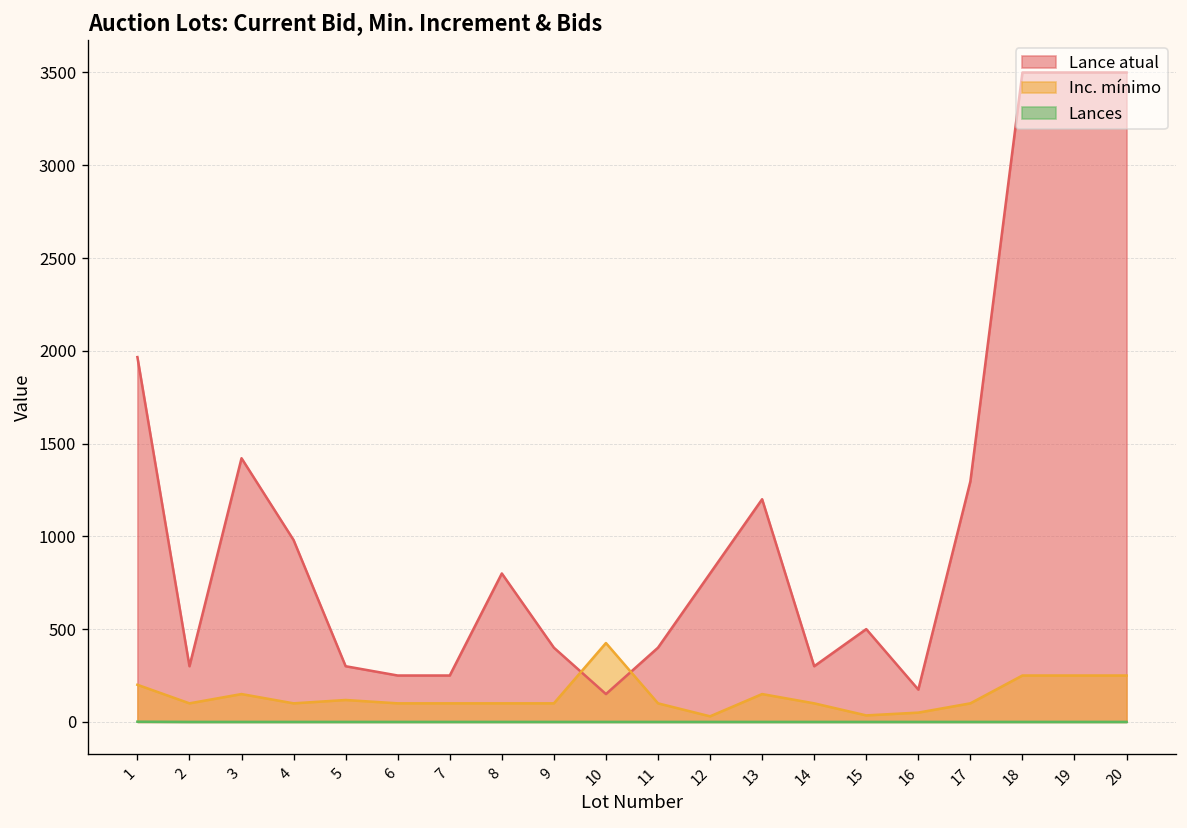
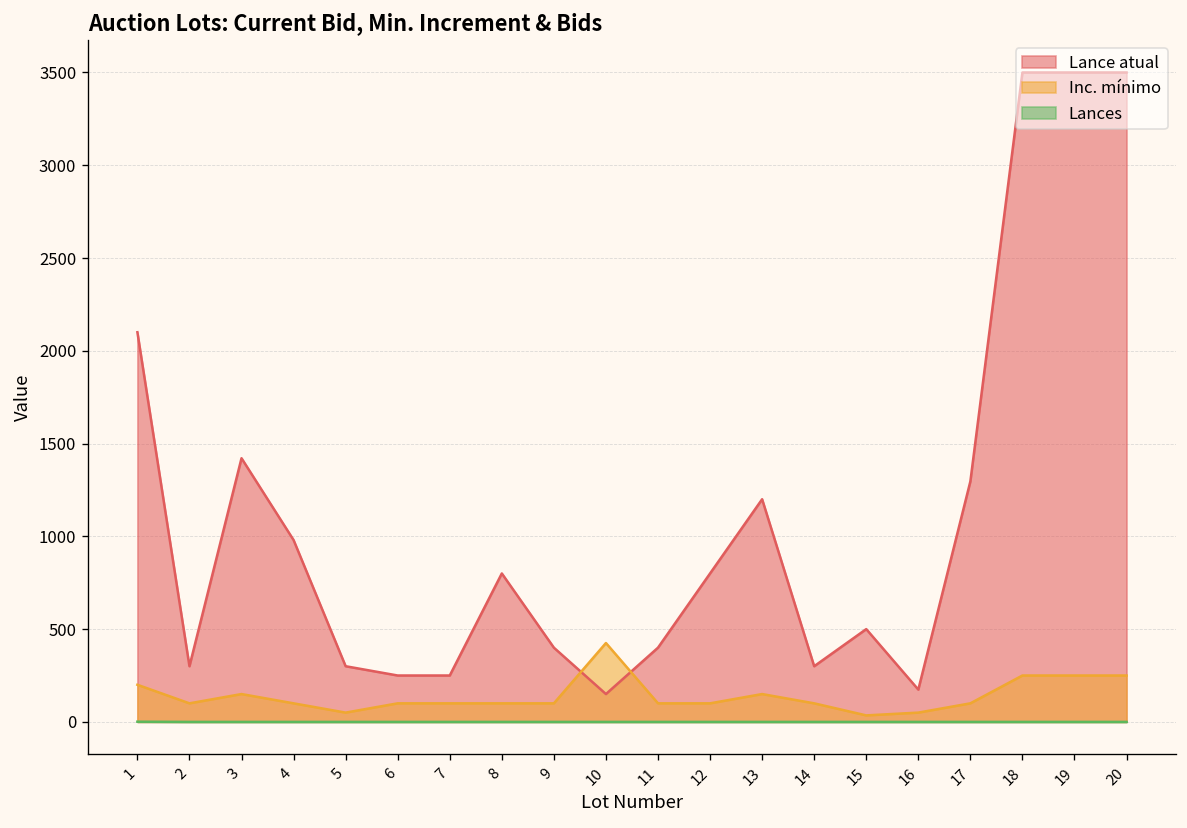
  {
    "Lance atual": {
-     "1": 1970,
+     "1": 2100,
      "2": 300,
      "3": 1420,
      "4": 980,
      "5": 300,
      "6": 250,
      "7": 250,
      "8": 800,
      "9": 400,
      "10": 150,
      "11": 400,
      "12": 800,
      "13": 1200,
      "14": 300,
      "15": 500,
      "16": 170,
      "17": 1300
    },
    "Inc. mínimo": {
      "1": 200,
      "2": 100,
      "3": 150,
      "4": 100,
-     "5": 120,
+     "5": 50,
      "6": 100,
      "7": 100,
      "8": 100,
      "9": 100,
      "10": 430,
      "11": 100,
-     "12": 30,
+     "12": 100,
      "13": 150,
      "14": 100,
      "15": 40,
      "16": 50,
      "17": 100,
      "18": 250,
      "19": 250,
      "20": 250
    },
    "Lances": {
      "1": 0,
      "2": 0,
      "3": 0,
      "4": 0,
      "5": 0,
      "6": 0,
      "7": 0,
      "8": 0,
      "9": 0,
      "10": 0,
      "11": 0,
      "12": 0,
      "13": 0,
      "14": 0,
      "15": 0,
      "16": 0,
      "17": 0,
      "18": 0,
      "19": 0,
      "20": 0
    }
  }
